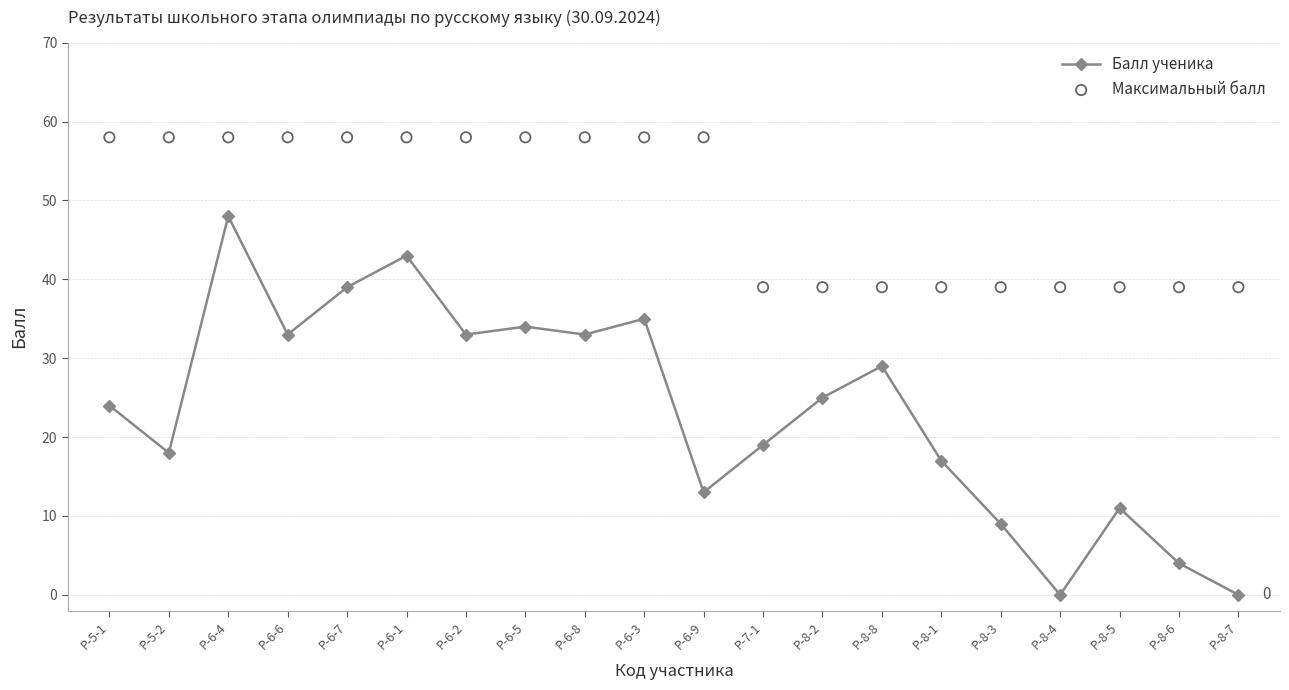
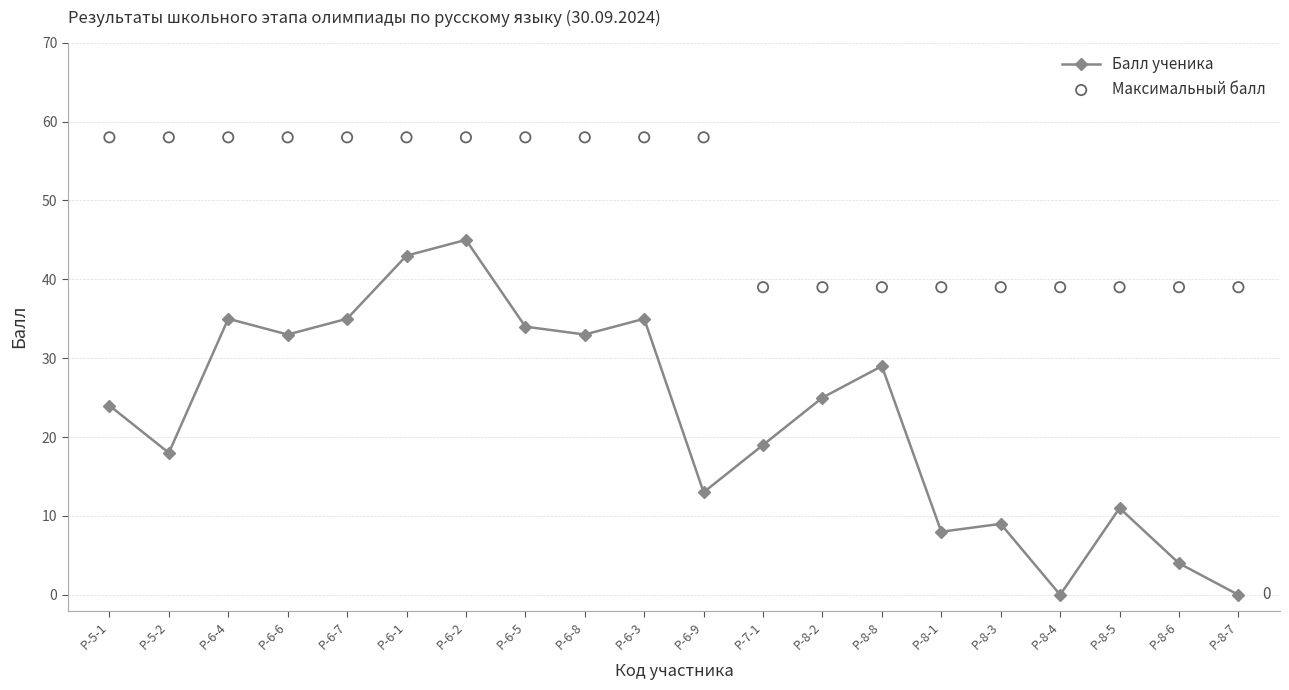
  {
    "Балл ученика": {
      "Р-5-1": 24,
      "Р-5-2": 18,
-     "Р-6-4": 48,
+     "Р-6-4": 35,
      "Р-6-6": 33,
-     "Р-6-7": 39,
+     "Р-6-7": 35,
      "Р-6-1": 43,
-     "Р-6-2": 33,
+     "Р-6-2": 45,
      "Р-6-5": 34,
      "Р-6-8": 33,
      "Р-6-3": 35,
      "Р-6-9": 13,
      "Р-7-1": 19,
      "Р-8-2": 25,
      "Р-8-8": 29,
-     "Р-8-1": 17,
+     "Р-8-1": 8,
      "Р-8-3": 9,
      "Р-8-4": 0,
      "Р-8-5": 11,
      "Р-8-6": 4
    }
  }
